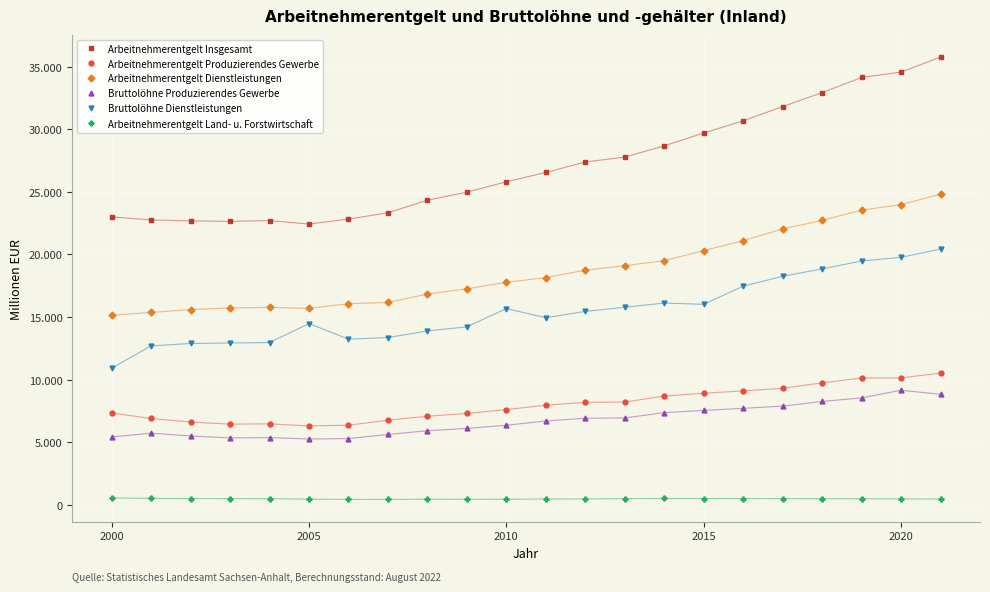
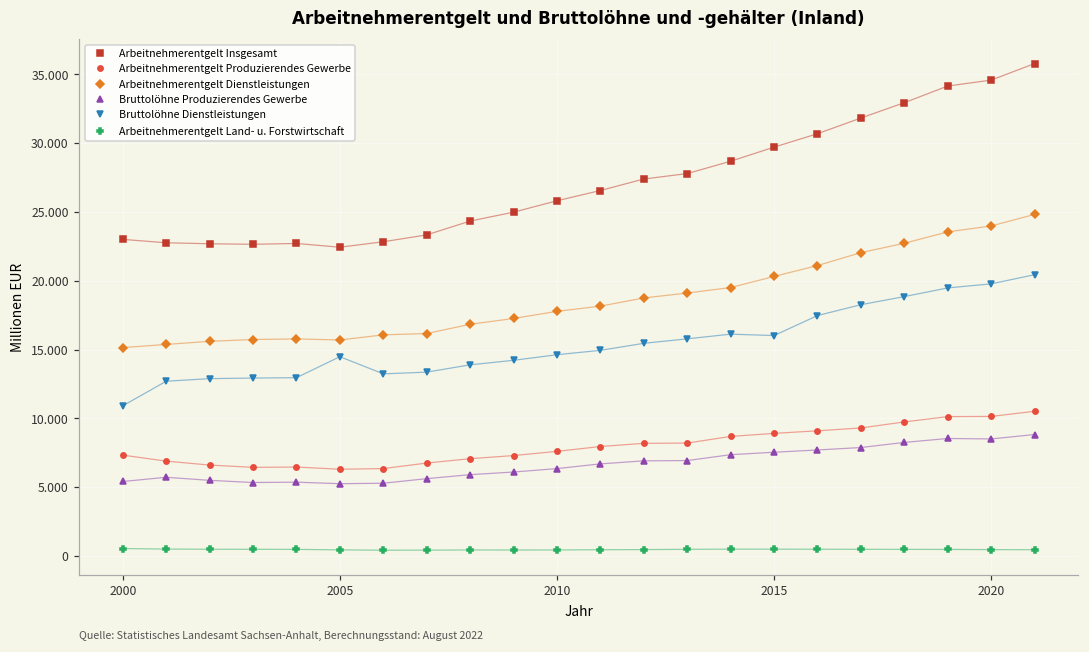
  {
    "Bruttolöhne Produzierendes Gewerbe": {
      "2000": 5.4,
      "2005": 5.2,
      "2010": 6.3,
      "2015": 7.5,
-     "2020": 9.1
+     "2020": 8.5
    },
    "Bruttolöhne Dienstleistungen": {
      "2000": 10.9,
      "2005": 14.5,
-     "2010": 15.7,
+     "2010": 14.6,
      "2015": 16.0,
      "2020": 19.8
    },
    "Arbeitnehmerentgelt Land- u. Forstwirtschaft": {
      "2000": 0.5,
      "2005": 0.4,
      "2010": 0.4,
      "2015": 0.5,
      "2020": 0.5
    }
  }
